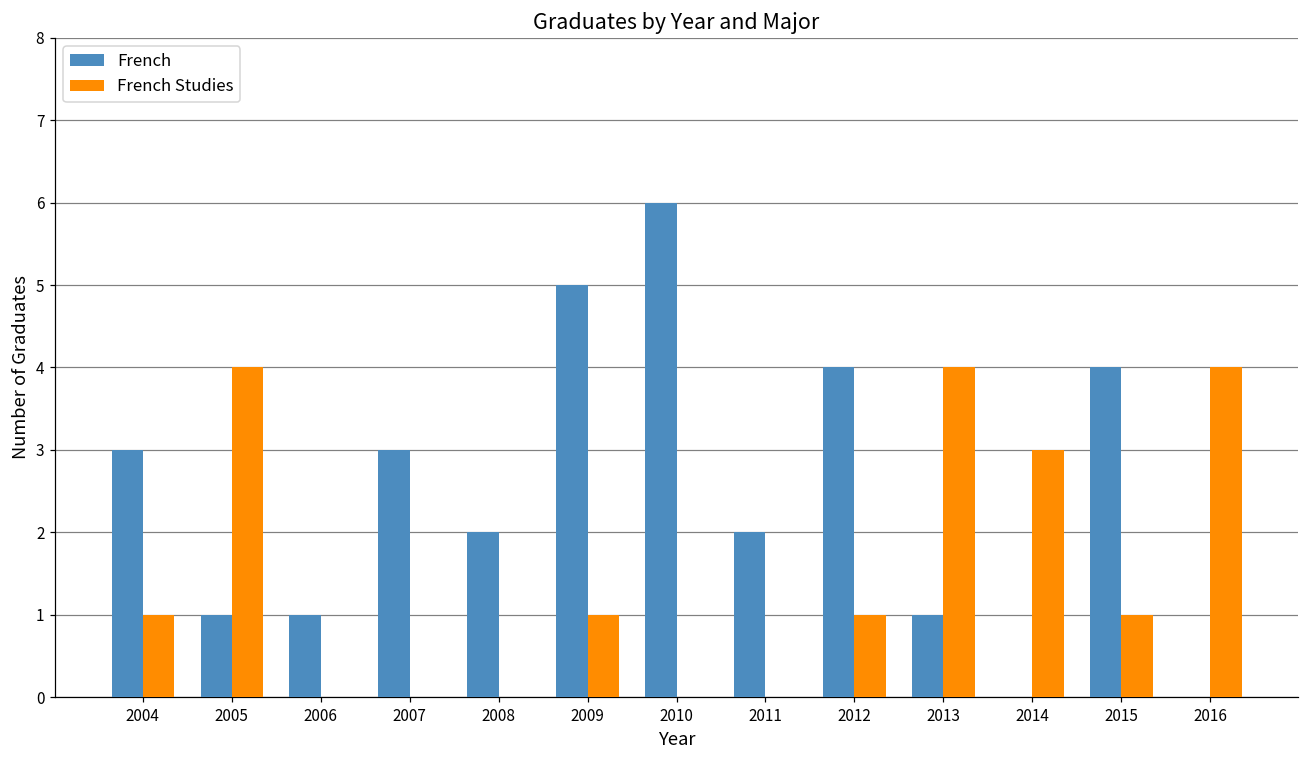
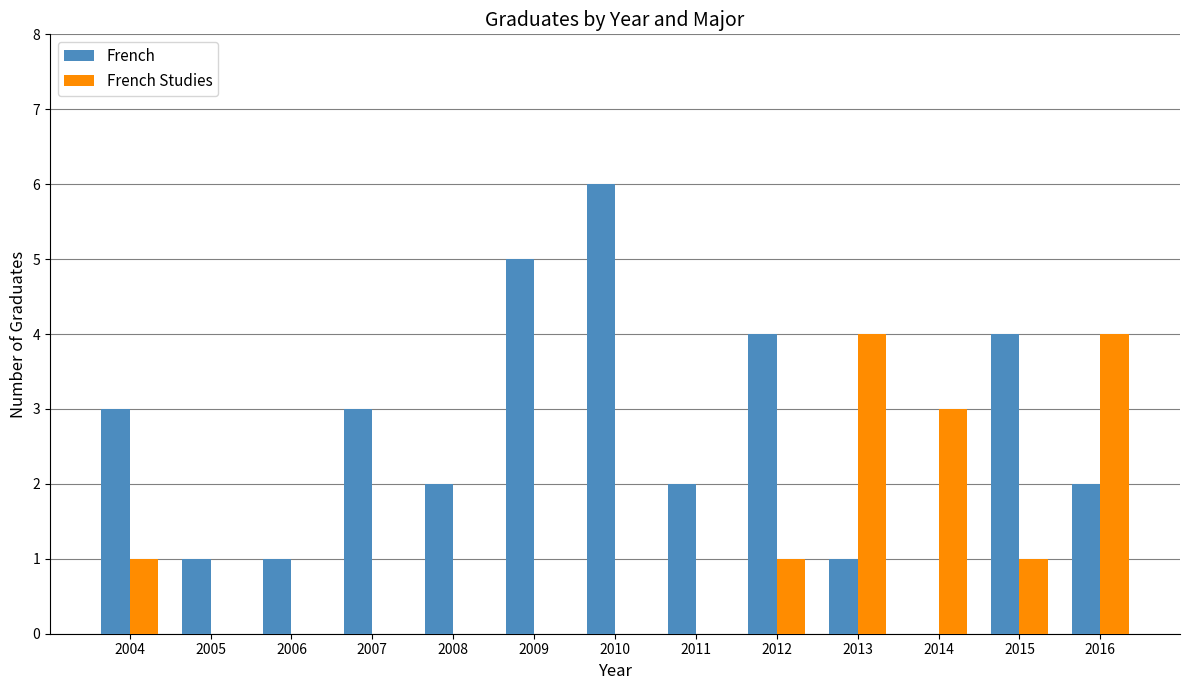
  {
    "French": {
      "2004": 3,
      "2005": 1,
      "2006": 1,
      "2007": 3,
      "2008": 2,
      "2009": 5,
      "2010": 6,
      "2011": 2,
      "2012": 4,
      "2013": 1,
      "2014": 0,
      "2015": 4,
-     "2016": 0
+     "2016": 2
    },
    "French Studies": {
      "2004": 1,
-     "2005": 4,
+     "2005": 0,
      "2006": 0,
      "2007": 0,
      "2008": 0,
-     "2009": 1,
+     "2009": 0,
      "2010": 0,
      "2011": 0,
      "2012": 1,
      "2013": 4,
      "2014": 3,
      "2015": 1,
      "2016": 4
    }
  }
